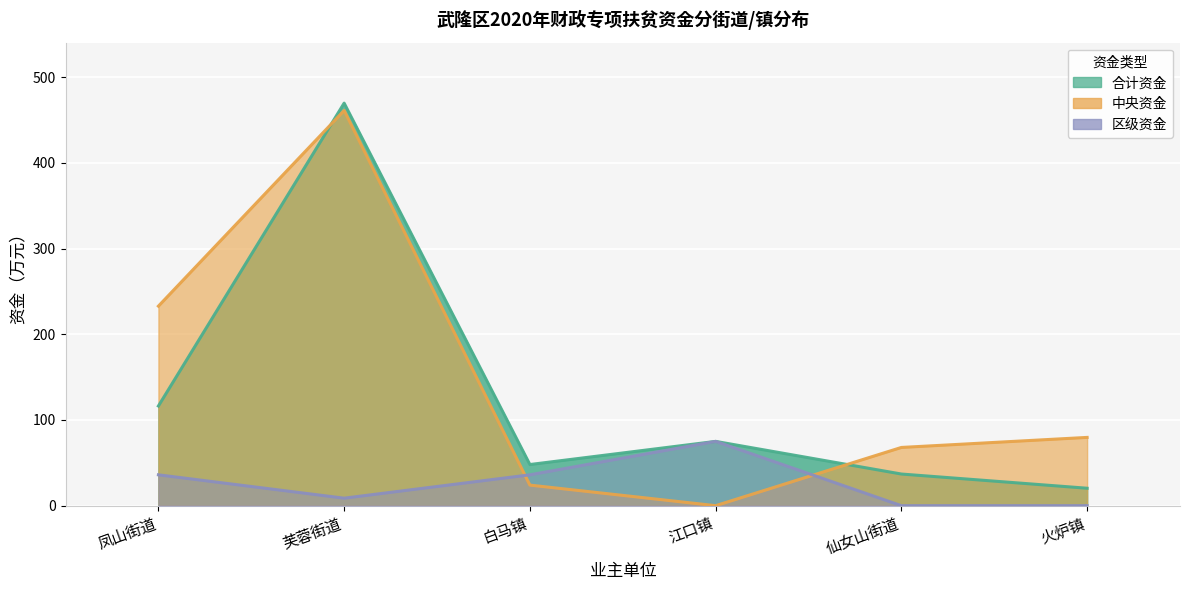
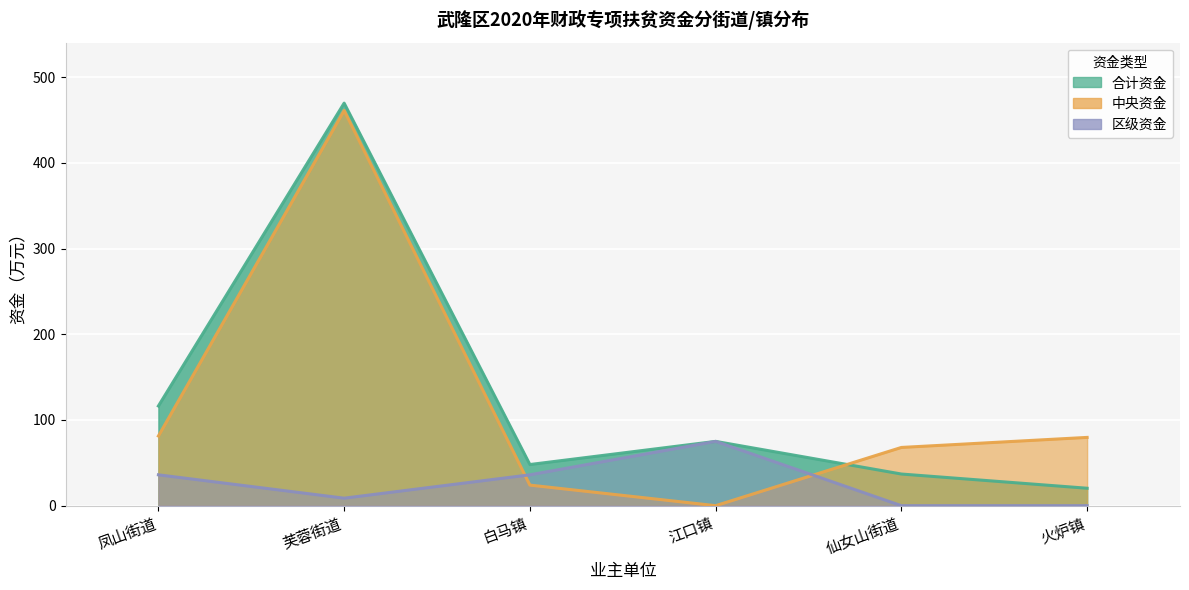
  {
    "合计资金": {
      "凤山街道": 120,
      "芙蓉街道": 470,
      "白马镇": 50,
      "仙女山街道": 40,
      "火炉镇": 20
    },
    "中央资金": {
-     "凤山街道": 230,
+     "凤山街道": 80,
      "芙蓉街道": 460,
      "白马镇": 20,
      "江口镇": 0,
      "仙女山街道": 70,
      "火炉镇": 80
    },
    "区级资金": {
      "凤山街道": 40,
      "芙蓉街道": 10,
      "白马镇": 40,
      "仙女山街道": 0,
      "火炉镇": 0
    }
  }
